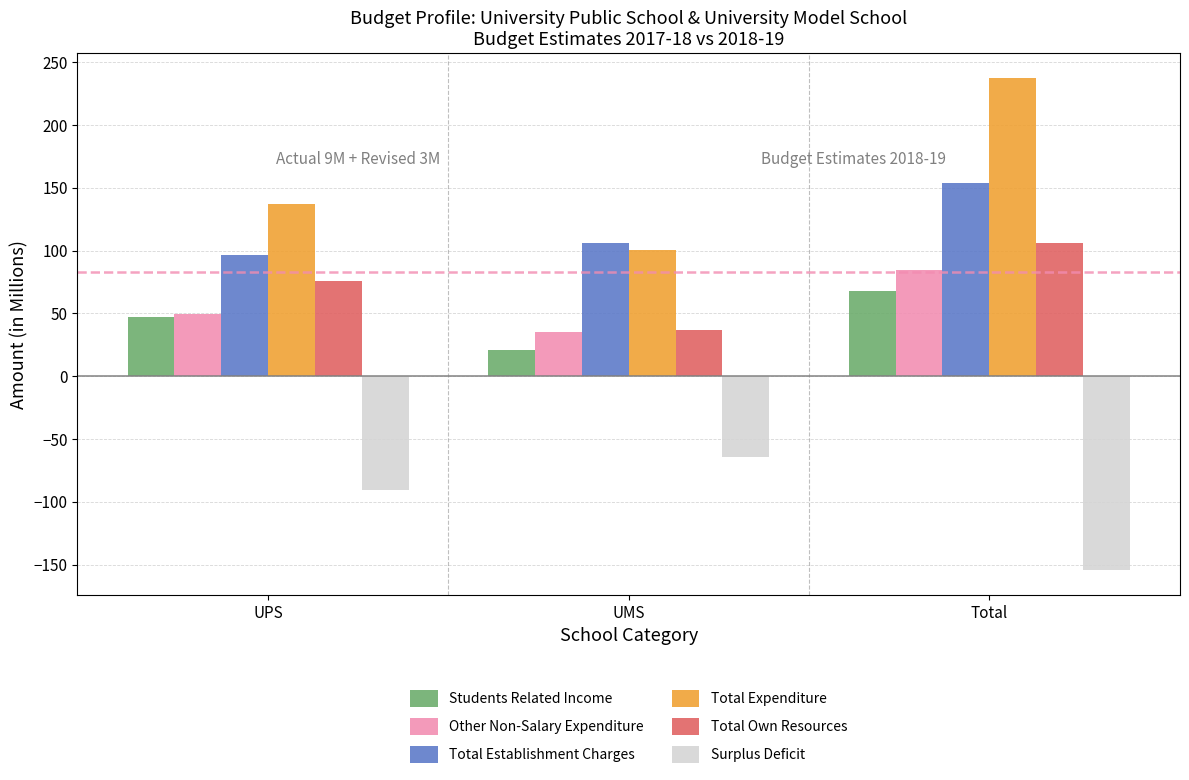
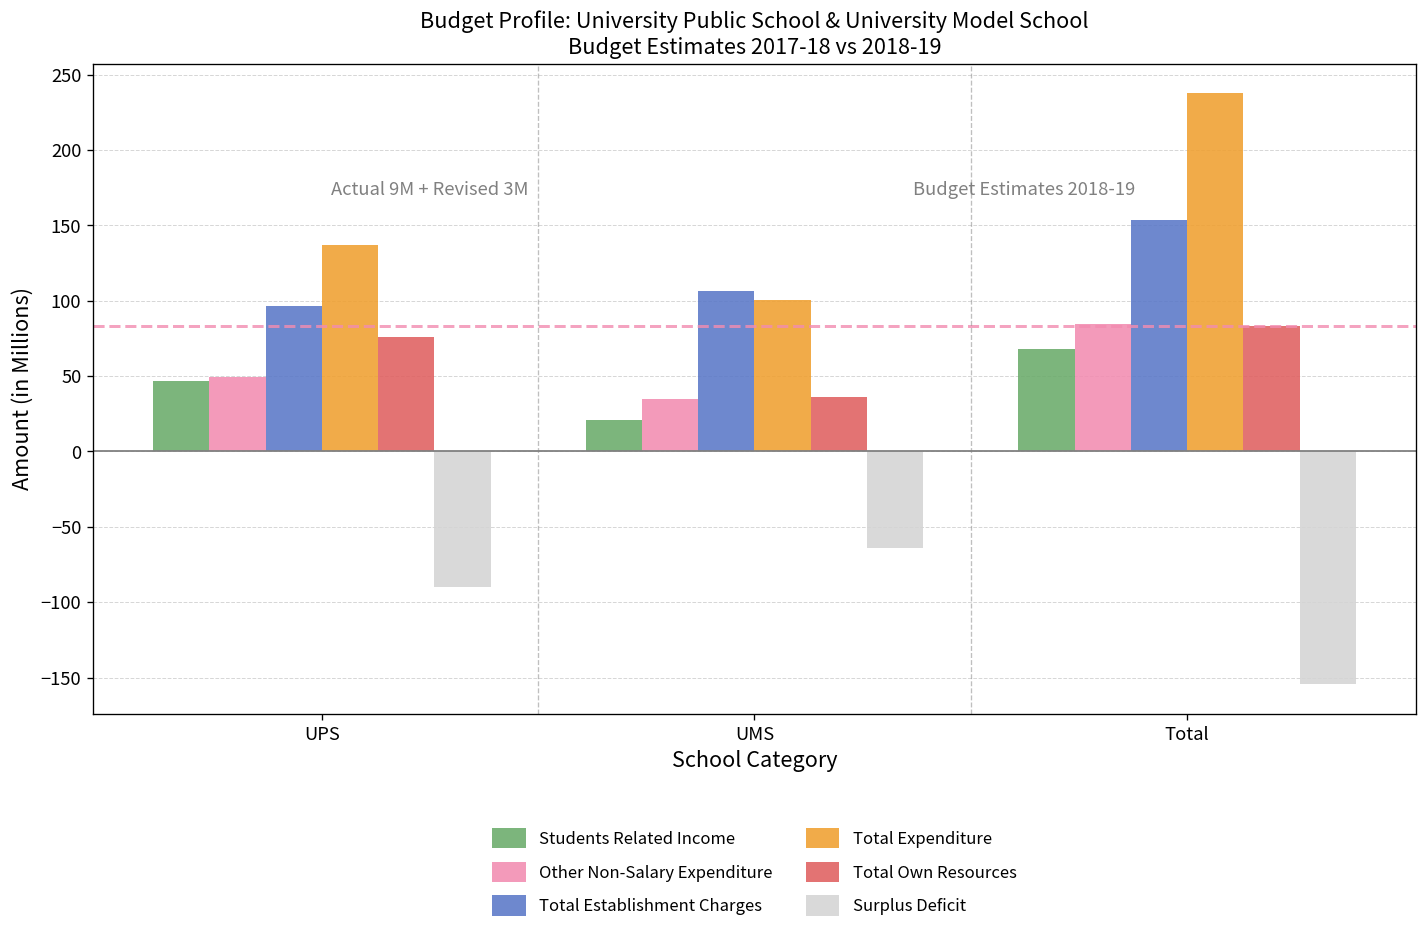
  {
    "Students Related Income": {
      "UPS": 47,
      "UMS": 21,
      "Total": 68
    },
    "Other Non-Salary Expenditure": {
      "UPS": 49,
      "UMS": 35,
      "Total": 84
    },
    "Total Establishment Charges": {
      "UPS": 96,
      "UMS": 106,
      "Total": 153
    },
    "Total Expenditure": {
      "UPS": 137,
      "UMS": 101,
      "Total": 238
    },
    "Total Own Resources": {
      "UPS": 76,
      "UMS": 36,
-     "Total": 106
+     "Total": 83
    },
    "Surplus Deficit": {
      "UPS": -90,
      "UMS": -64,
      "Total": -154
    }
  }
